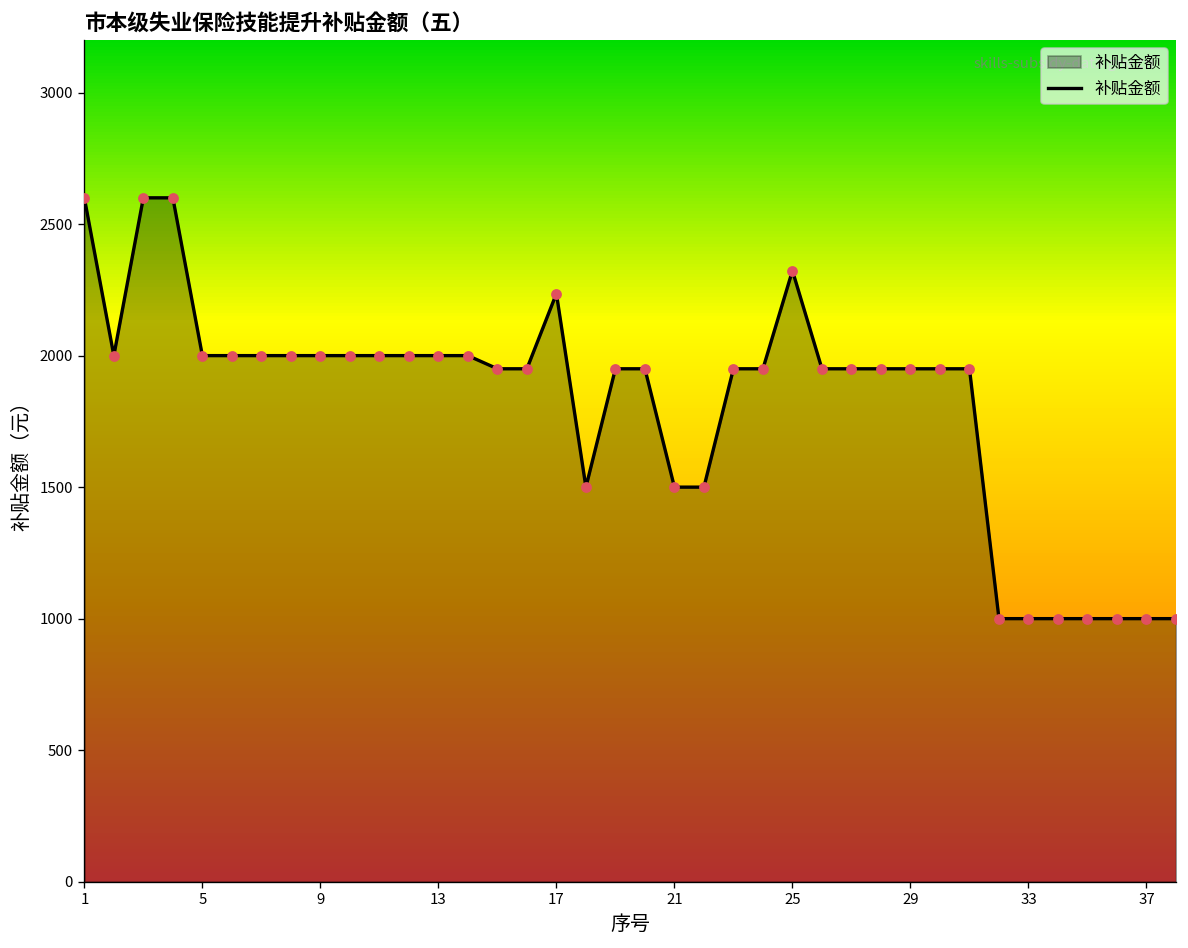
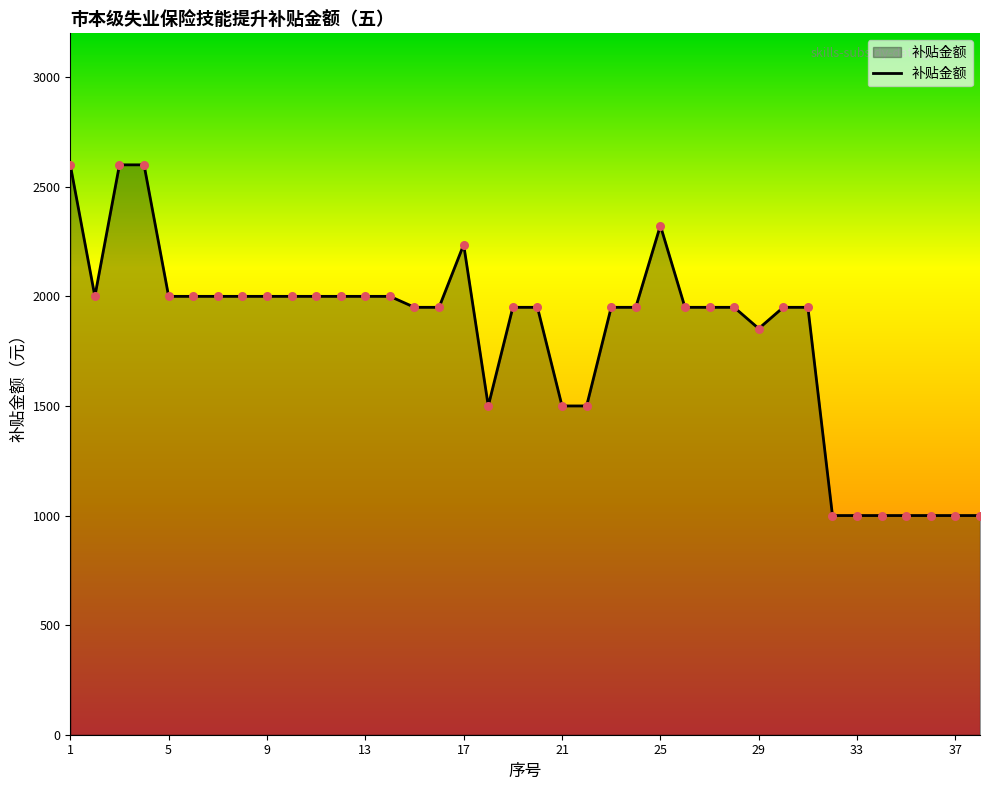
  {
    "1": 2600,
    "5": 2000,
    "9": 2000,
    "13": 2000,
    "17": 2240,
    "21": 1500,
    "25": 2320,
-   "29": 1950,
+   "29": 1850,
    "33": 1000,
    "37": 1000
  }
